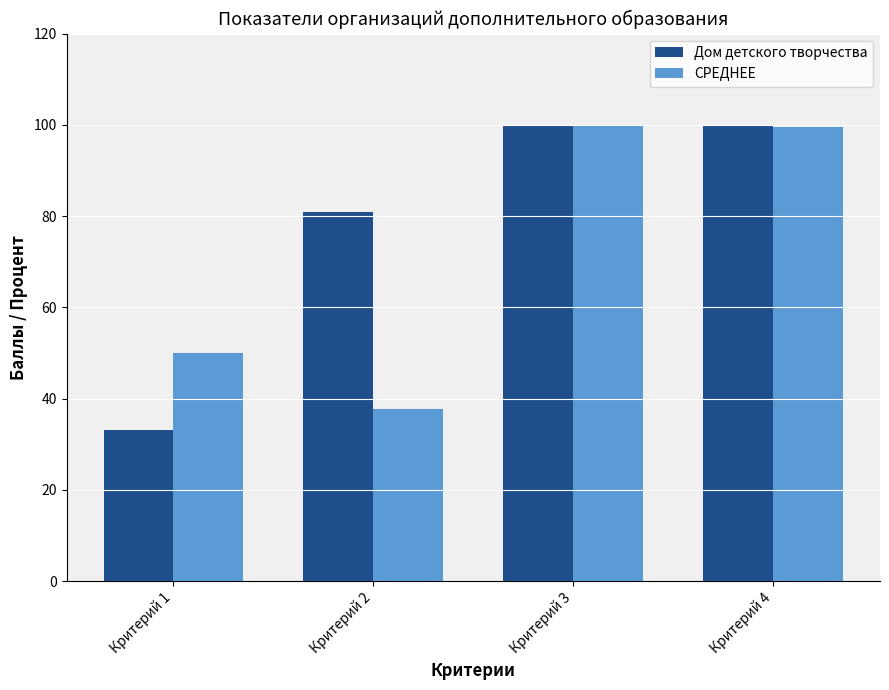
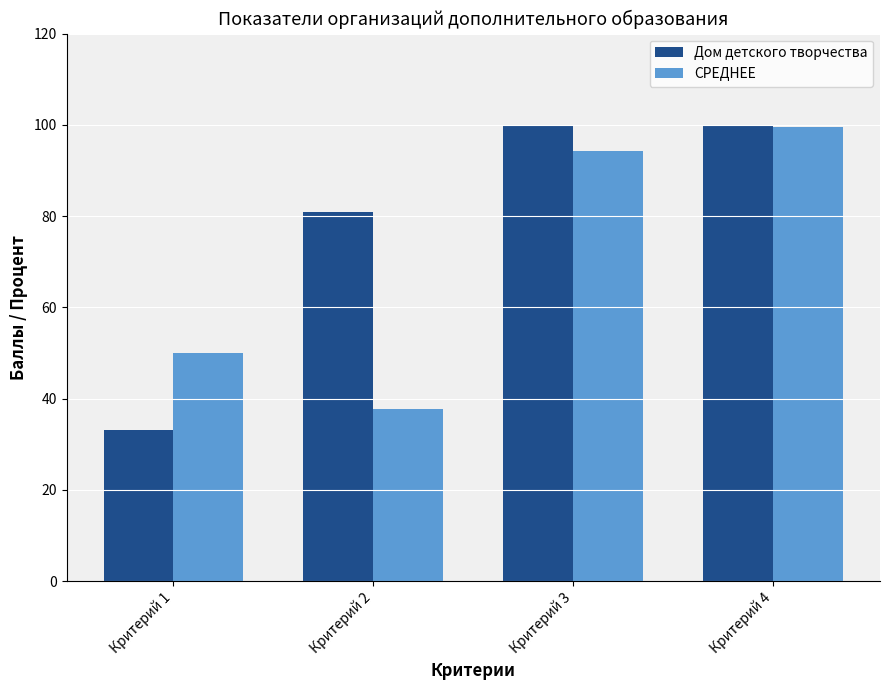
  {
    "Дом детского творчества": {
      "Критерий 1": 33,
      "Критерий 2": 81,
      "Критерий 3": 100,
      "Критерий 4": 100
    },
    "СРЕДНЕЕ": {
      "Критерий 1": 50,
      "Критерий 2": 38,
-     "Критерий 3": 100,
+     "Критерий 3": 94,
      "Критерий 4": 100
    }
  }
